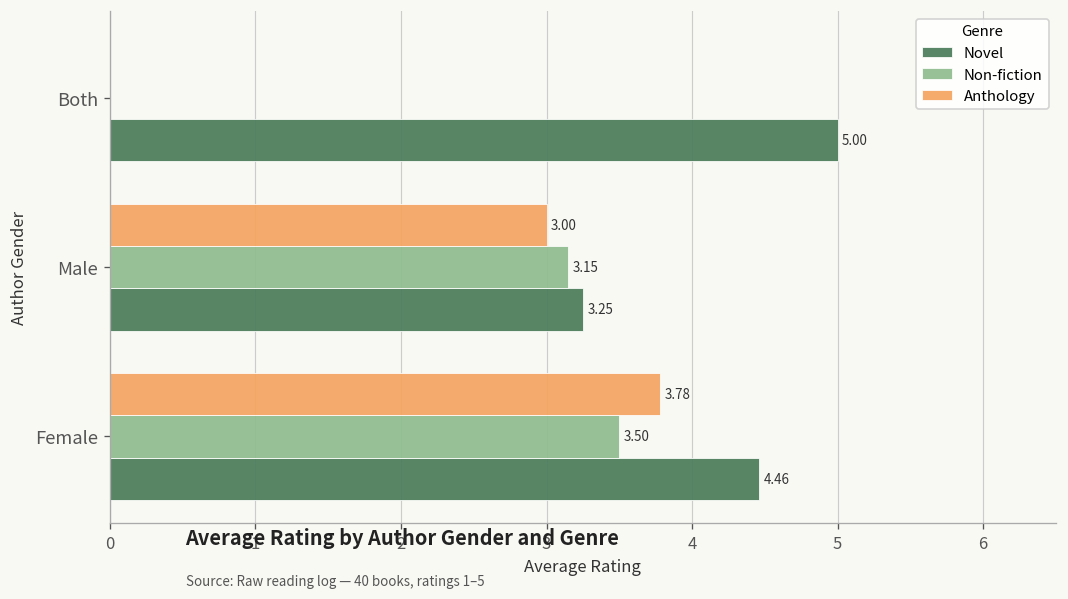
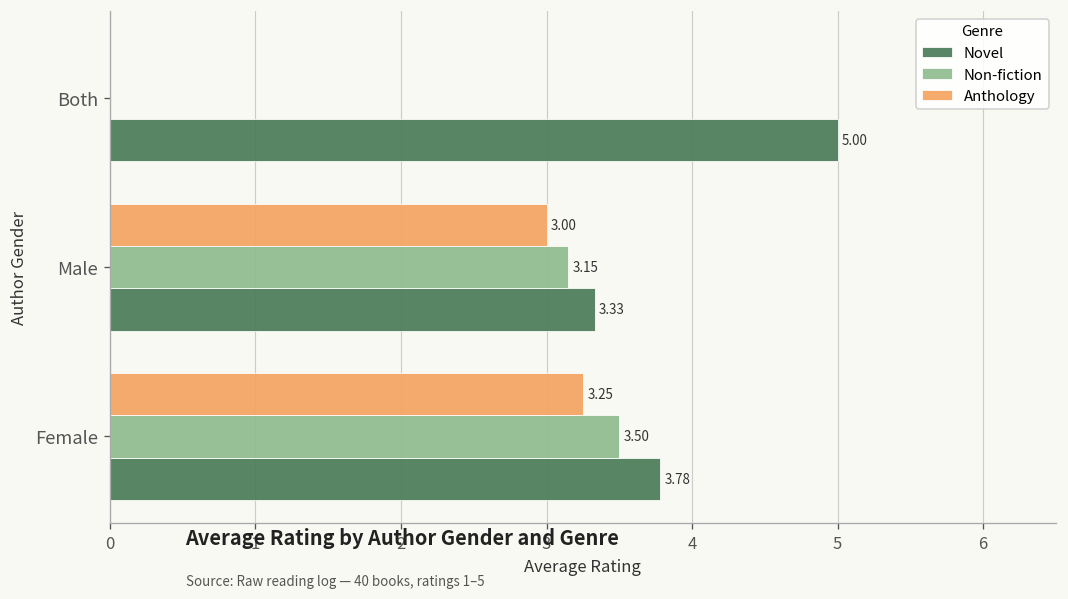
  {
    "Novel": {
      "Both": 5.00,
-     "Male": 3.25,
-     "Female": 4.46
+     "Male": 3.33,
+     "Female": 3.78
    },
    "Non-fiction": {
      "Male": 3.15,
      "Female": 3.50
    },
    "Anthology": {
      "Male": 3.00,
-     "Female": 3.78
+     "Female": 3.25
    }
  }
